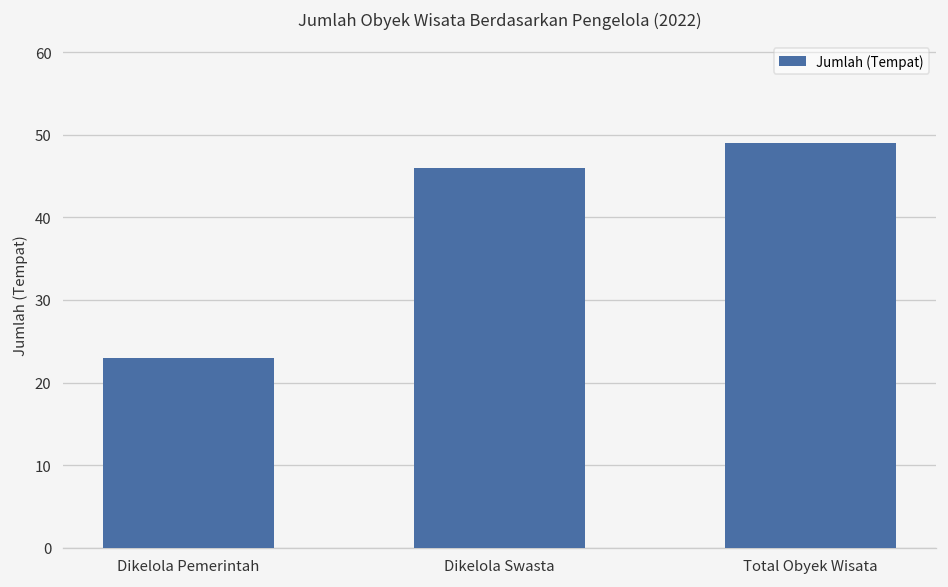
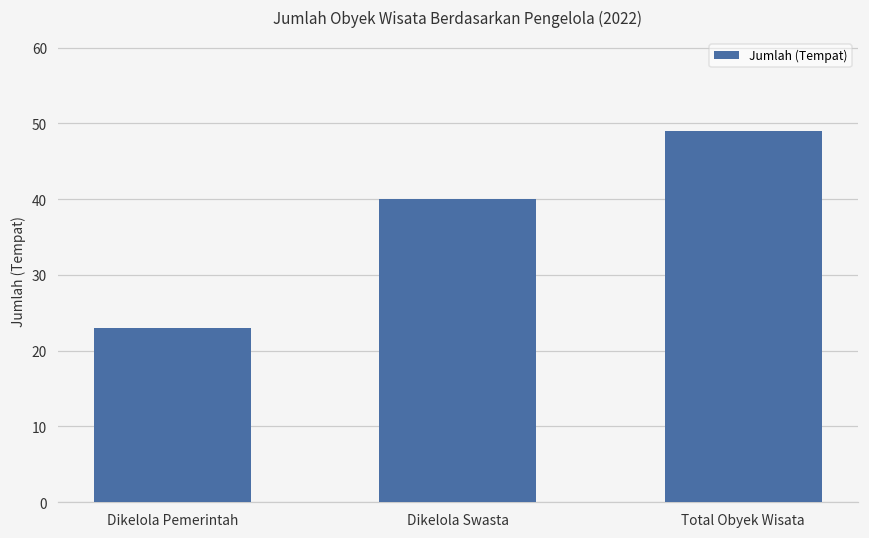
  {
    "Dikelola Pemerintah": 23,
-   "Dikelola Swasta": 46,
+   "Dikelola Swasta": 40,
    "Total Obyek Wisata": 49
  }
